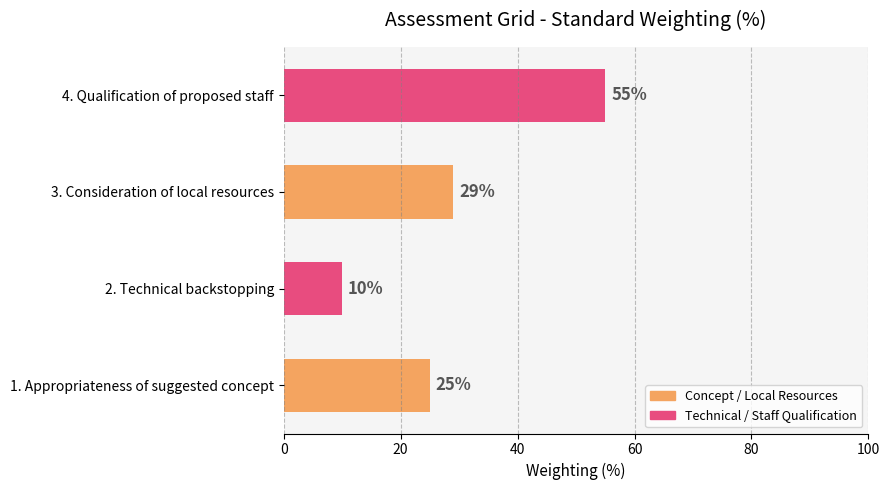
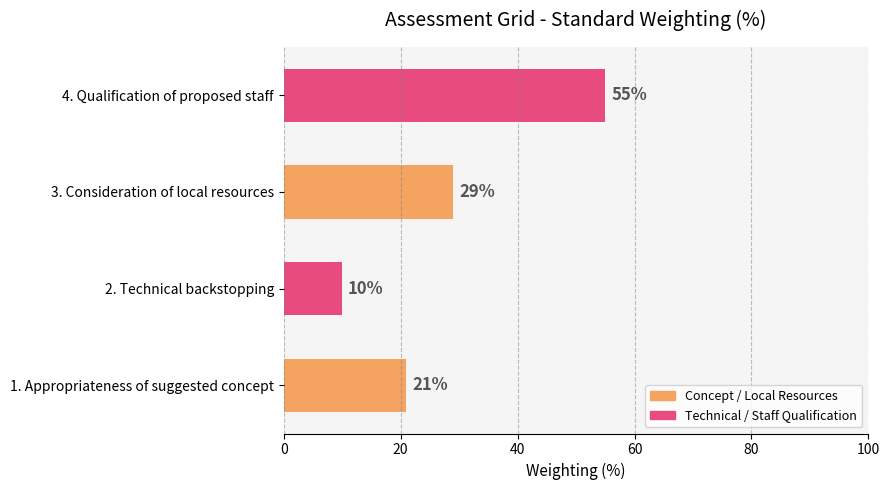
  {
    "4. Qualification of proposed staff": "55%",
    "3. Consideration of local resources": "29%",
    "2. Technical backstopping": "10%",
-   "1. Appropriateness of suggested concept": "25%"
+   "1. Appropriateness of suggested concept": "21%"
  }
